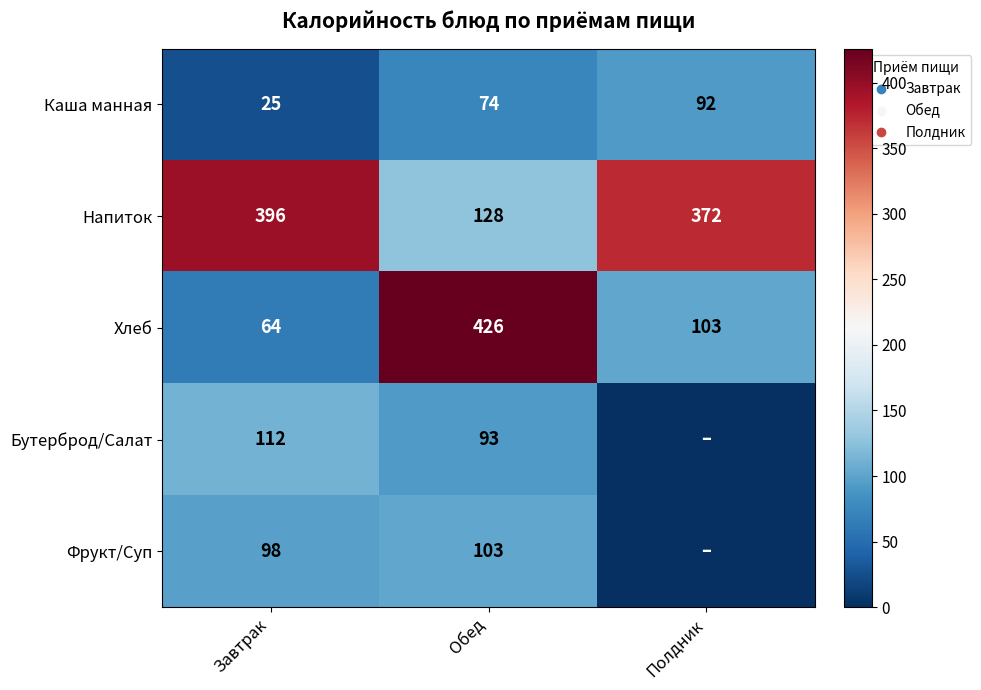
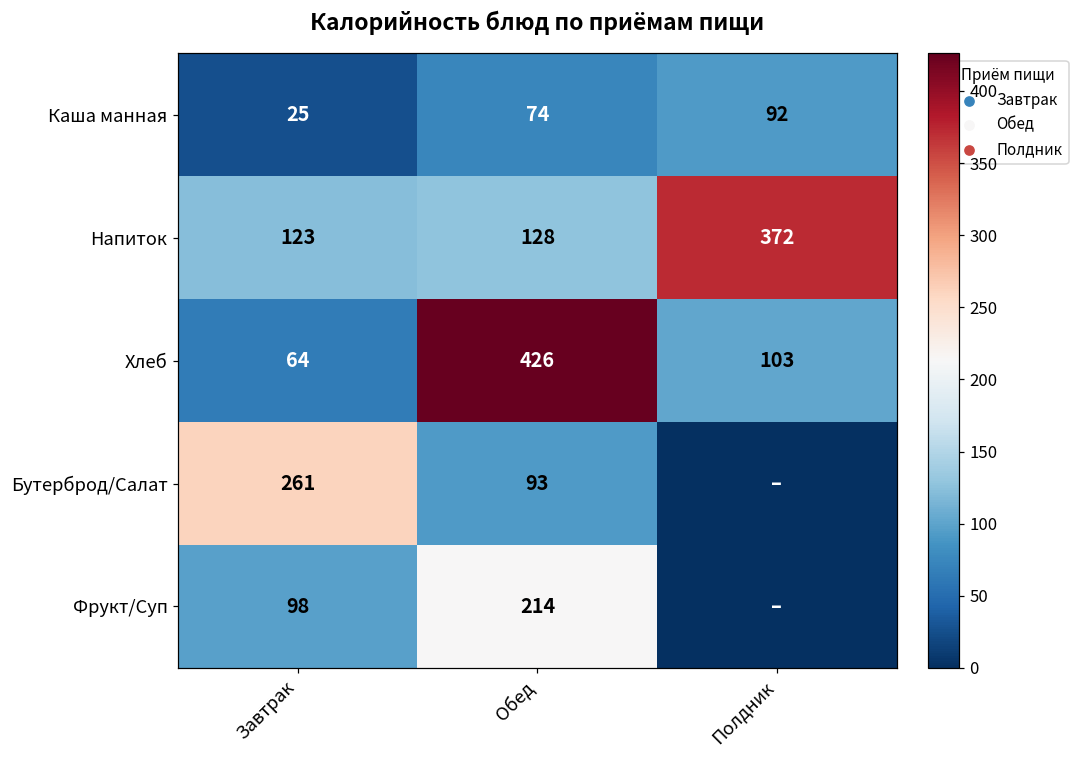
  {
    "Каша манная": {
      "Завтрак": 25,
      "Обед": 74,
      "Полдник": 92
    },
    "Напиток": {
-     "Завтрак": 396,
+     "Завтрак": 123,
      "Обед": 128,
      "Полдник": 372
    },
    "Хлеб": {
      "Завтрак": 64,
      "Обед": 426,
      "Полдник": 103
    },
    "Бутерброд/Салат": {
-     "Завтрак": 112,
+     "Завтрак": 261,
      "Обед": 93
    },
    "Фрукт/Суп": {
      "Завтрак": 98,
-     "Обед": 103
+     "Обед": 214
    }
  }
